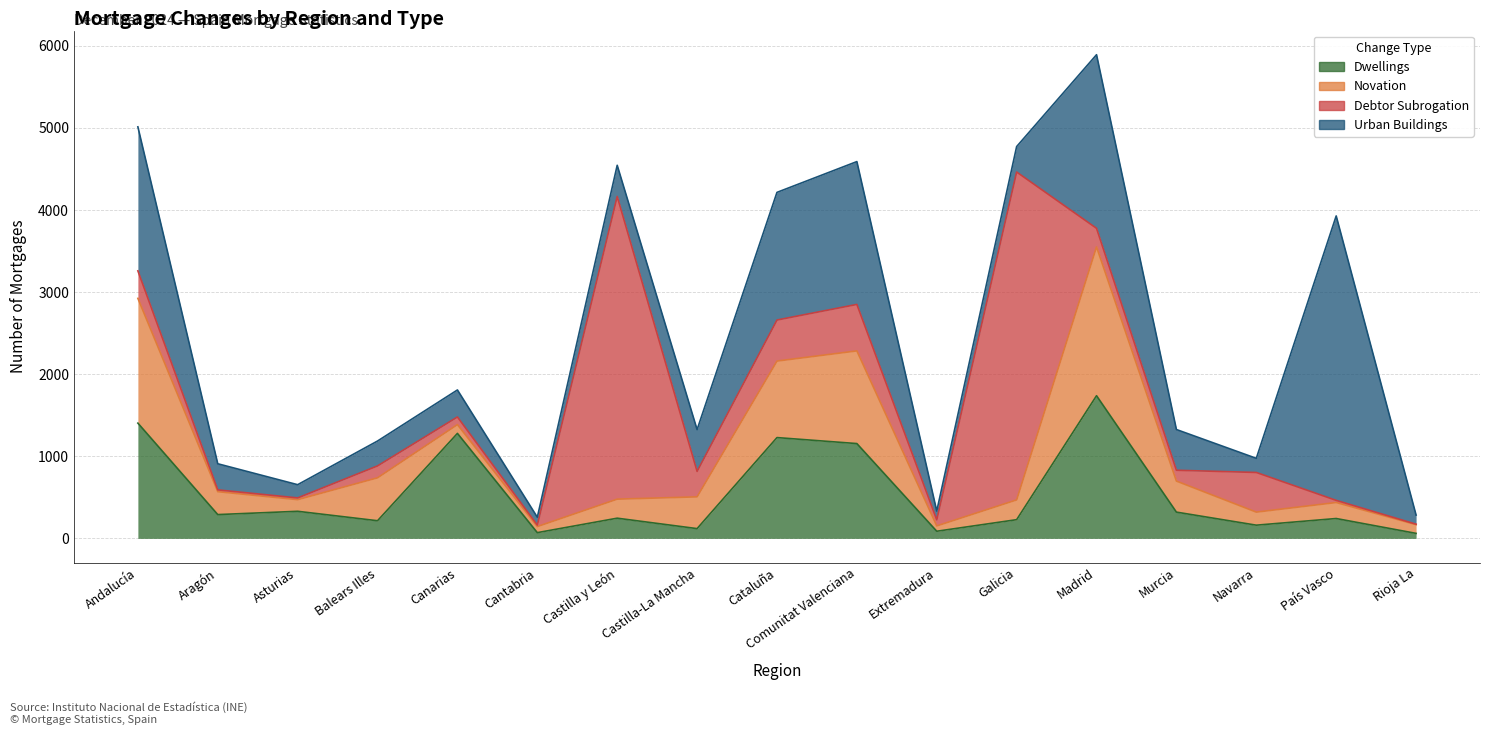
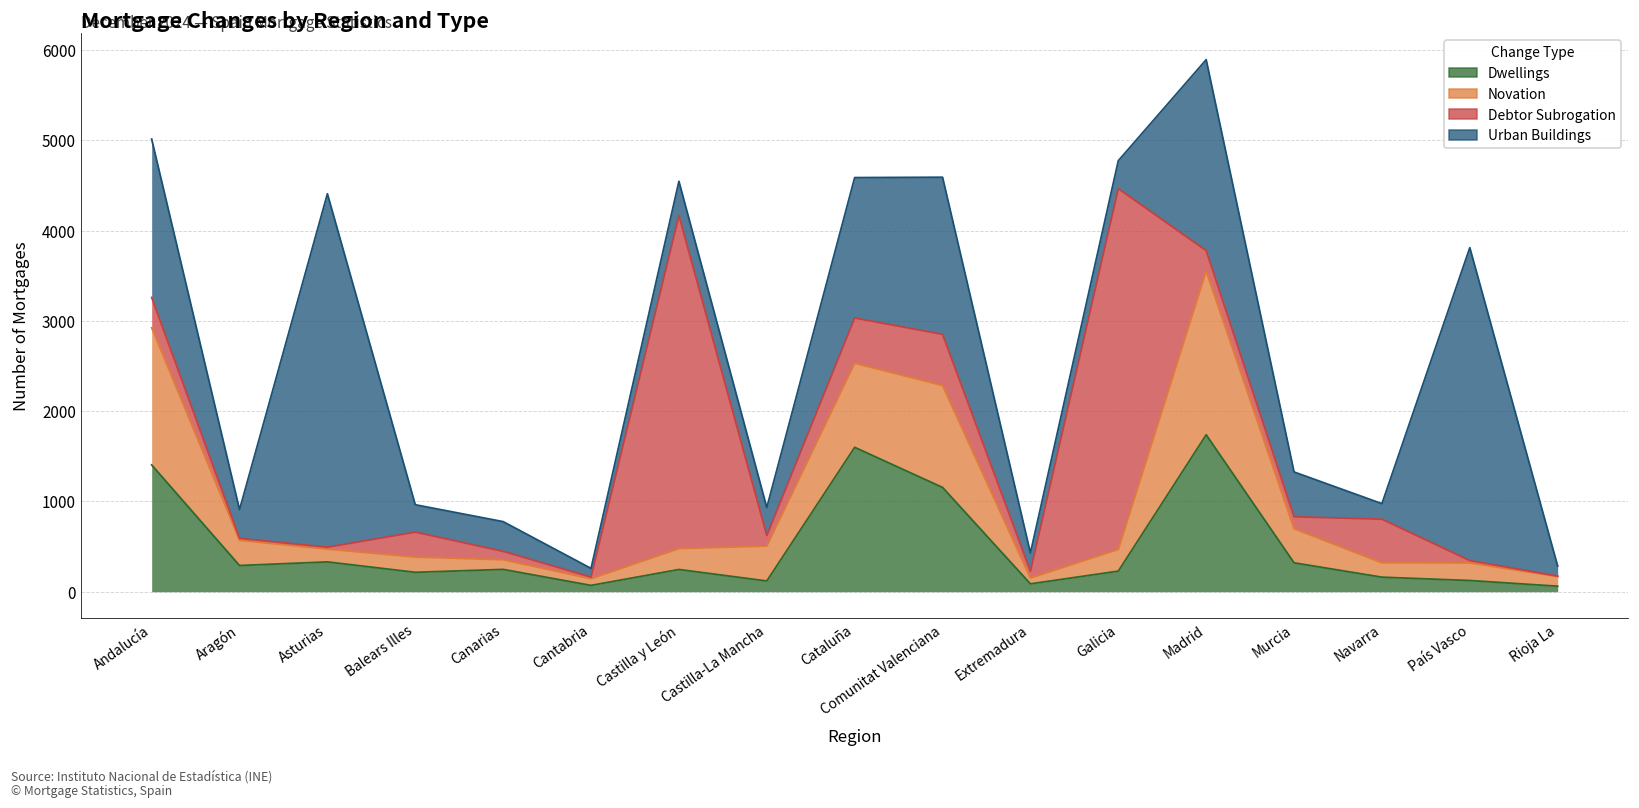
  {
    "Dwellings": {
      "Andalucía": 1400,
      "Aragón": 300,
      "Asturias": 300,
      "Balears Illes": 200,
-     "Canarias": 1300,
+     "Canarias": 200,
      "Cantabria": 100,
      "Castilla y León": 200,
      "Castilla-La Mancha": 100,
-     "Cataluña": 1200,
+     "Cataluña": 1600,
      "Comunitat Valenciana": 1200,
      "Extremadura": 100,
      "Galicia": 200,
      "Madrid": 1700,
      "Murcia": 300,
      "Navarra": 200,
-     "País Vasco": 200,
+     "País Vasco": 100,
      "Rioja La": 100
    },
    "Novation": {
      "Andalucía": 1500,
-     "Balears Illes": 500,
+     "Balears Illes": 200,
      "Canarias": 100,
      "Castilla y León": 200,
      "Castilla-La Mancha": 400,
      "Cataluña": 900,
      "Comunitat Valenciana": 1100,
      "Extremadura": 100,
      "Galicia": 200,
      "Madrid": 1800,
      "Murcia": 400,
      "Navarra": 200
    },
    "Debtor Subrogation": {
      "Andalucía": 300,
-     "Balears Illes": 100,
+     "Balears Illes": 300,
      "Canarias": 100,
      "Castilla y León": 3700,
-     "Castilla-La Mancha": 300,
+     "Castilla-La Mancha": 100,
      "Cataluña": 500,
      "Comunitat Valenciana": 600,
      "Extremadura": 100,
      "Galicia": 4000,
      "Madrid": 200,
      "Murcia": 100,
      "Navarra": 500
    },
    "Urban Buildings": {
      "Andalucía": 1800,
      "Aragón": 300,
-     "Asturias": 200,
+     "Asturias": 3900,
      "Balears Illes": 300,
      "Canarias": 300,
      "Cantabria": 100,
      "Castilla y León": 400,
-     "Castilla-La Mancha": 500,
+     "Castilla-La Mancha": 300,
      "Cataluña": 1600,
      "Comunitat Valenciana": 1700,
-     "Extremadura": 100,
+     "Extremadura": 200,
      "Galicia": 300,
      "Madrid": 2100,
      "Murcia": 500,
      "Navarra": 200,
      "País Vasco": 3500,
      "Rioja La": 100
    }
  }
